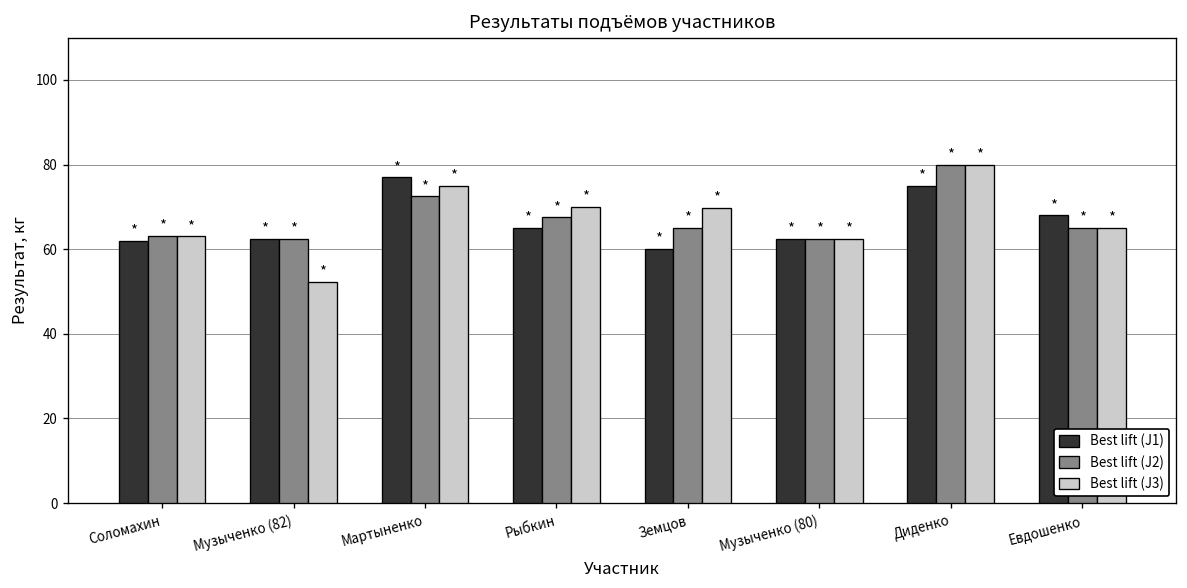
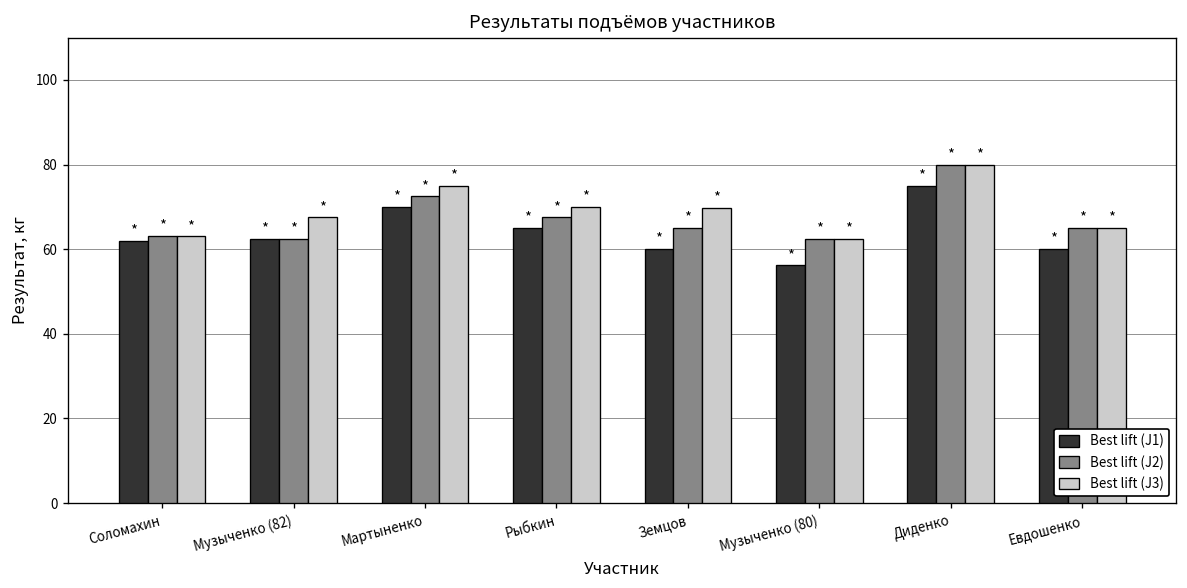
  {
    "Best lift (J1)": {
      "Соломахин": 62,
      "Музыченко (82)": 63,
-     "Мартыненко": 77,
+     "Мартыненко": 70,
      "Рыбкин": 65,
      "Земцов": 60,
-     "Музыченко (80)": 63,
+     "Музыченко (80)": 56,
      "Диденко": 75,
-     "Евдошенко": 68
+     "Евдошенко": 60
    },
    "Best lift (J2)": {
      "Соломахин": 63,
      "Музыченко (82)": 63,
      "Мартыненко": 73,
      "Рыбкин": 68,
      "Земцов": 65,
      "Музыченко (80)": 63,
      "Диденко": 80,
      "Евдошенко": 65
    },
    "Best lift (J3)": {
      "Соломахин": 63,
-     "Музыченко (82)": 52,
+     "Музыченко (82)": 68,
      "Мартыненко": 75,
      "Рыбкин": 70,
      "Земцов": 70,
      "Музыченко (80)": 63,
      "Диденко": 80,
      "Евдошенко": 65
    }
  }
